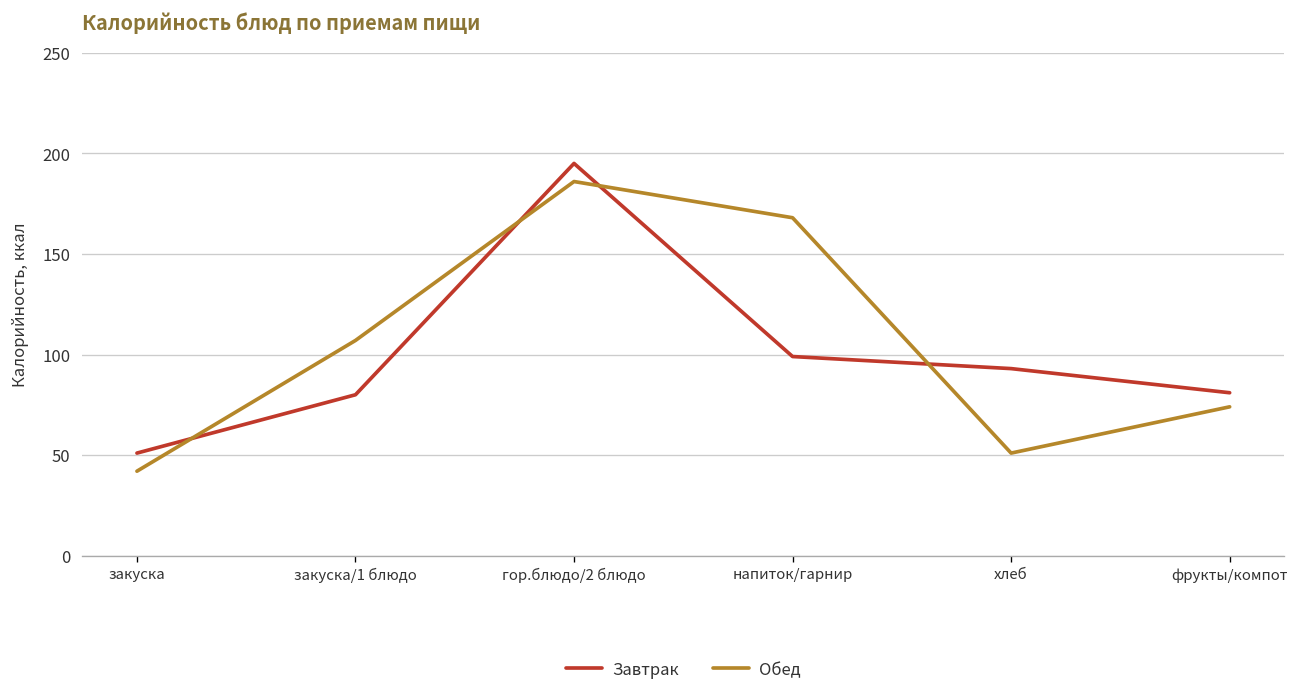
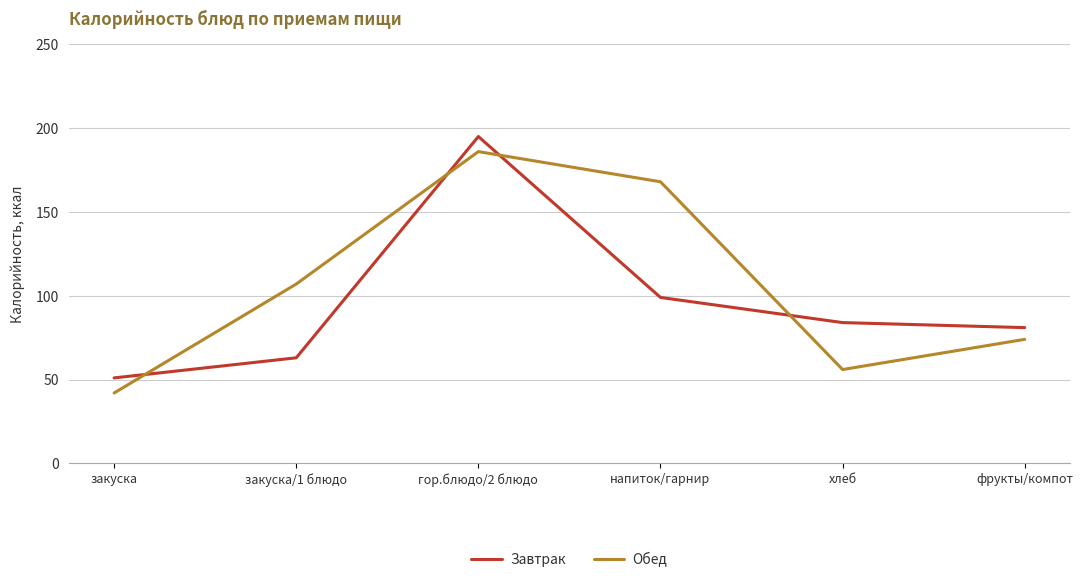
  {
    "Завтрак": {
      "закуска": 51,
-     "закуска/1 блюдо": 80,
+     "закуска/1 блюдо": 63,
      "гор.блюдо/2 блюдо": 195,
      "напиток/гарнир": 99,
-     "хлеб": 93,
+     "хлеб": 84,
      "фрукты/компот": 81
    },
    "Обед": {
      "закуска": 42,
      "закуска/1 блюдо": 107,
      "гор.блюдо/2 блюдо": 186,
      "напиток/гарнир": 168,
-     "хлеб": 51,
+     "хлеб": 56,
      "фрукты/компот": 74
    }
  }
